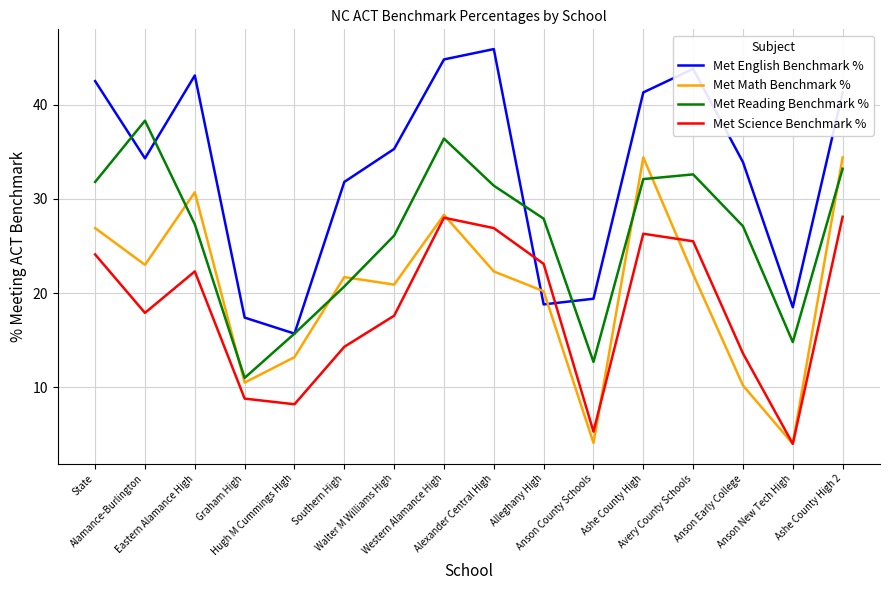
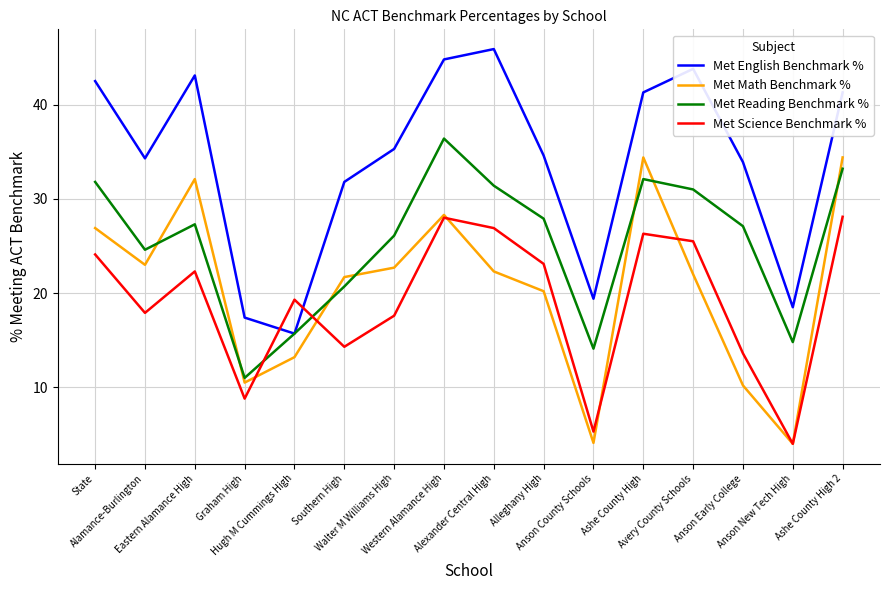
  {
    "Met English Benchmark %": {
      "State": 43,
      "Alamance-Burlington": 34,
      "Eastern Alamance High": 43,
      "Graham High": 17,
      "Southern High": 32,
      "Walter M Williams High": 35,
      "Western Alamance High": 45,
      "Alexander Central High": 46,
-     "Alleghany High": 19,
+     "Alleghany High": 35,
      "Anson County Schools": 19,
      "Ashe County High": 41,
      "Anson Early College": 34,
      "Anson New Tech High": 19
    },
    "Met Math Benchmark %": {
      "State": 27,
      "Alamance-Burlington": 23,
-     "Eastern Alamance High": 31,
+     "Eastern Alamance High": 32,
      "Graham High": 11,
      "Hugh M Cummings High": 13,
      "Southern High": 22,
-     "Walter M Williams High": 21,
+     "Walter M Williams High": 23,
      "Western Alamance High": 28,
      "Alexander Central High": 22,
      "Alleghany High": 20,
      "Anson County Schools": 4,
      "Ashe County High": 34,
      "Avery County Schools": 22,
      "Anson Early College": 10,
      "Ashe County High 2": 34
    },
    "Met Reading Benchmark %": {
      "State": 32,
-     "Alamance-Burlington": 38,
+     "Alamance-Burlington": 25,
      "Eastern Alamance High": 27,
      "Graham High": 11,
      "Southern High": 21,
      "Walter M Williams High": 26,
      "Western Alamance High": 36,
      "Alexander Central High": 31,
      "Alleghany High": 28,
-     "Anson County Schools": 13,
+     "Anson County Schools": 14,
      "Ashe County High": 32,
-     "Avery County Schools": 33,
+     "Avery County Schools": 31,
      "Anson Early College": 27,
      "Anson New Tech High": 15,
      "Ashe County High 2": 33
    },
    "Met Science Benchmark %": {
      "State": 24,
      "Alamance-Burlington": 18,
      "Eastern Alamance High": 22,
      "Graham High": 9,
-     "Hugh M Cummings High": 8,
+     "Hugh M Cummings High": 19,
      "Southern High": 14,
      "Walter M Williams High": 18,
      "Western Alamance High": 28,
      "Alexander Central High": 27,
      "Alleghany High": 23,
      "Anson County Schools": 5,
      "Ashe County High": 26,
      "Avery County Schools": 26,
      "Anson Early College": 14,
      "Ashe County High 2": 28
    }
  }
